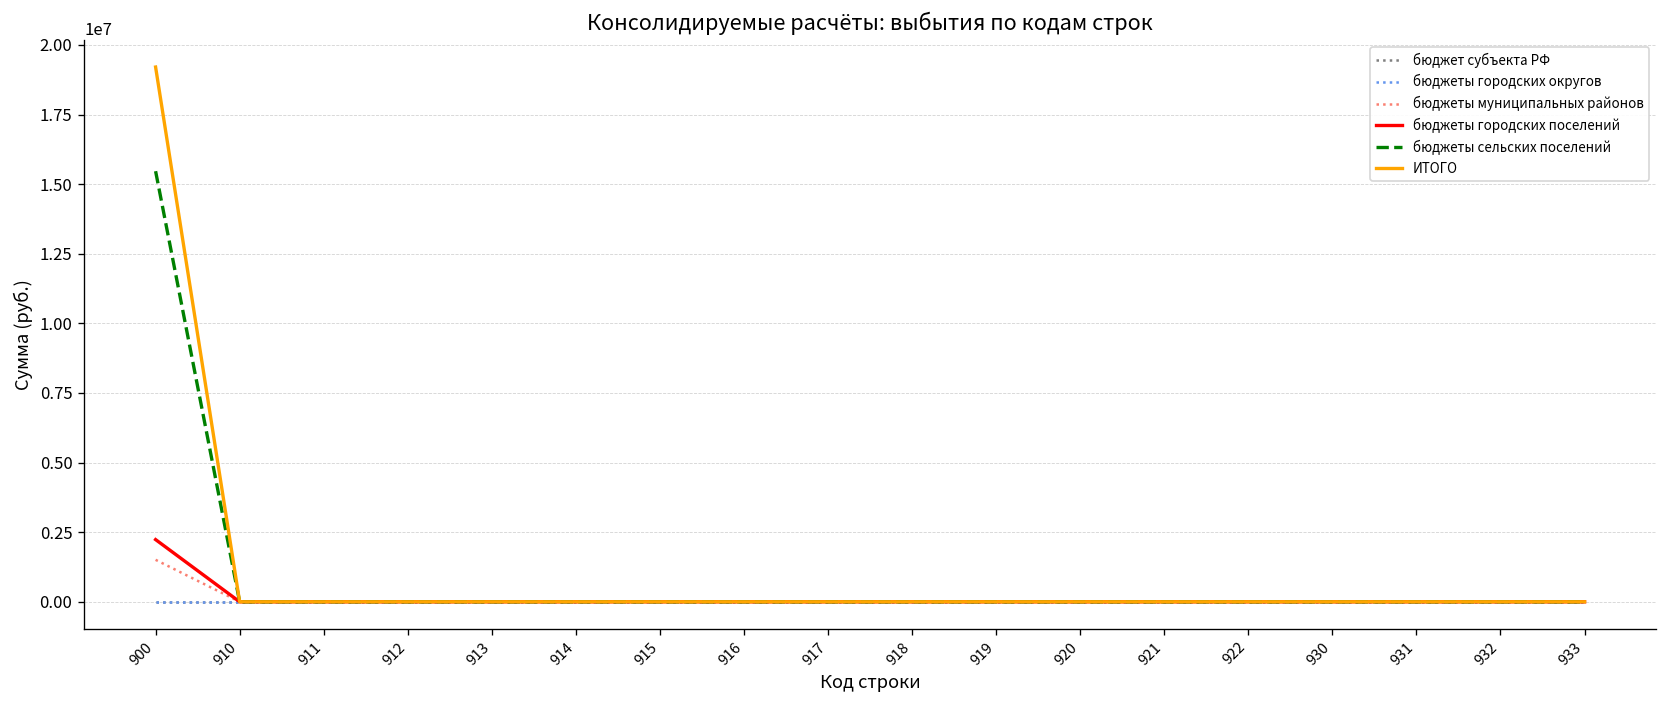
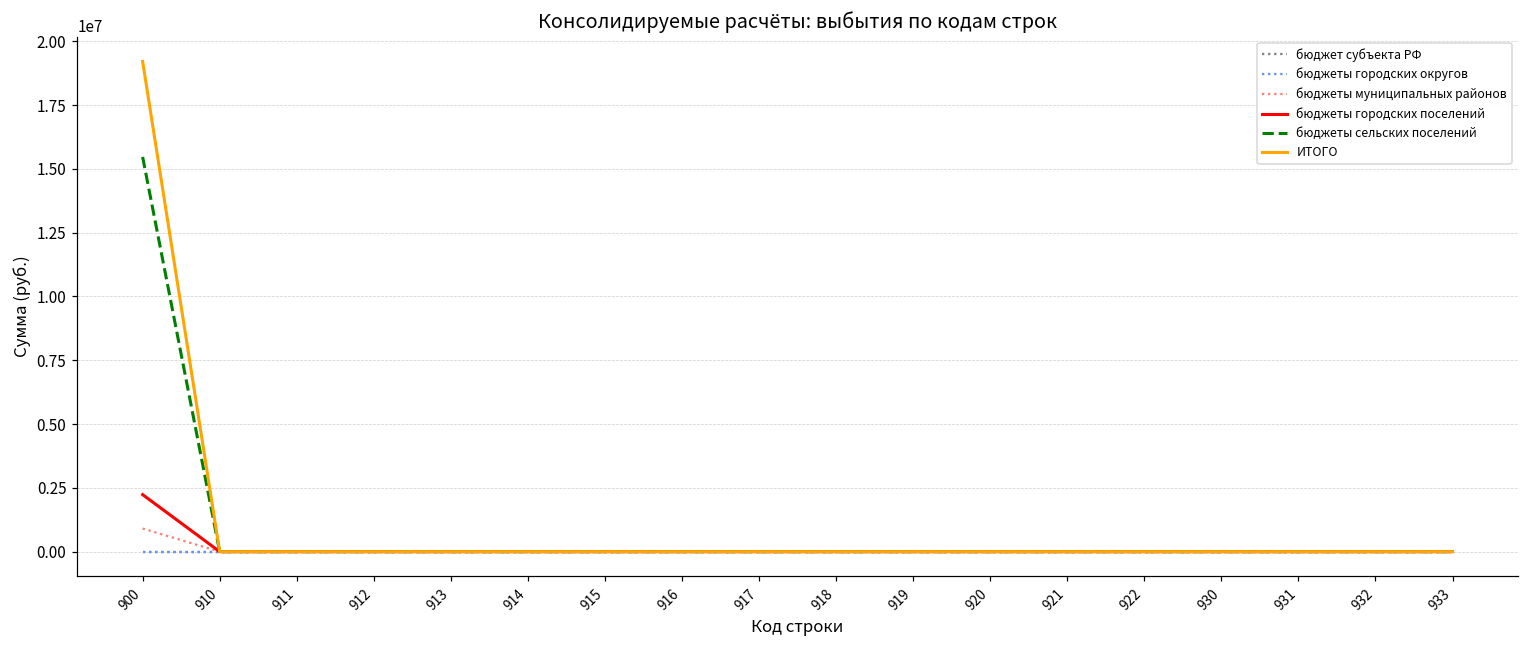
  {
    "бюджеты городских округов": {
      "900": 0
    },
    "бюджеты муниципальных районов": {
-     "900": 1500000
+     "900": 900000
    },
    "бюджеты городских поселений": {
      "900": 2200000
    },
    "бюджеты сельских поселений": {
      "900": 15500000
    },
    "ИТОГО": {
      "900": 19200000
    }
  }
